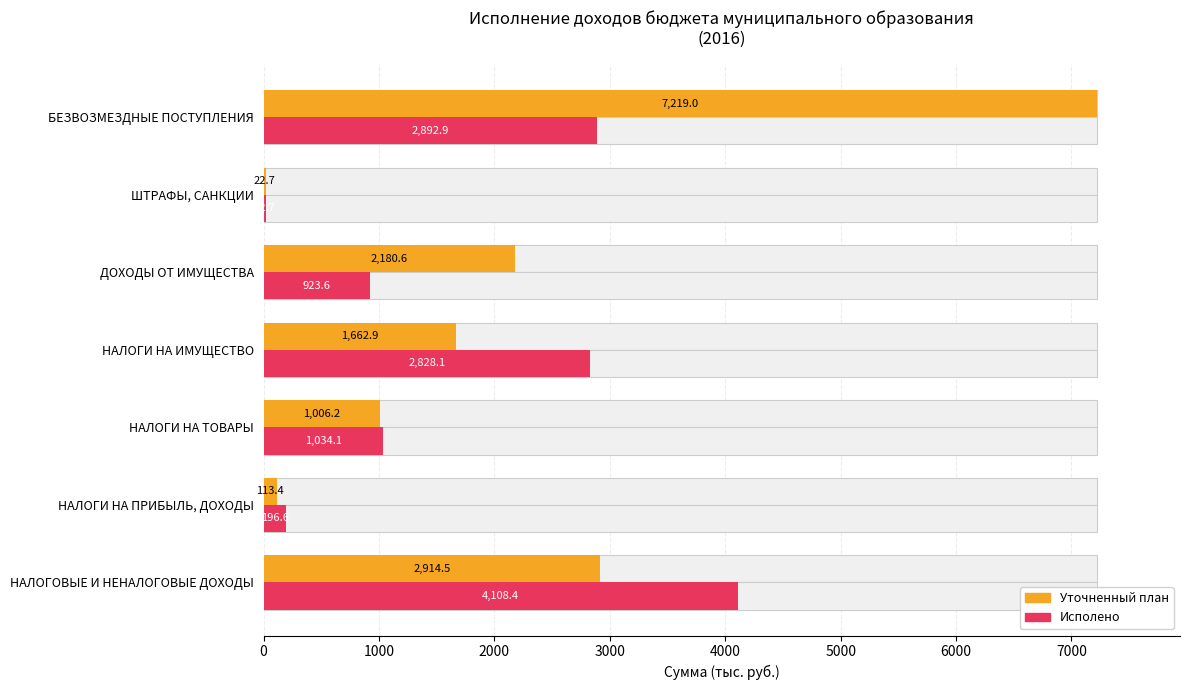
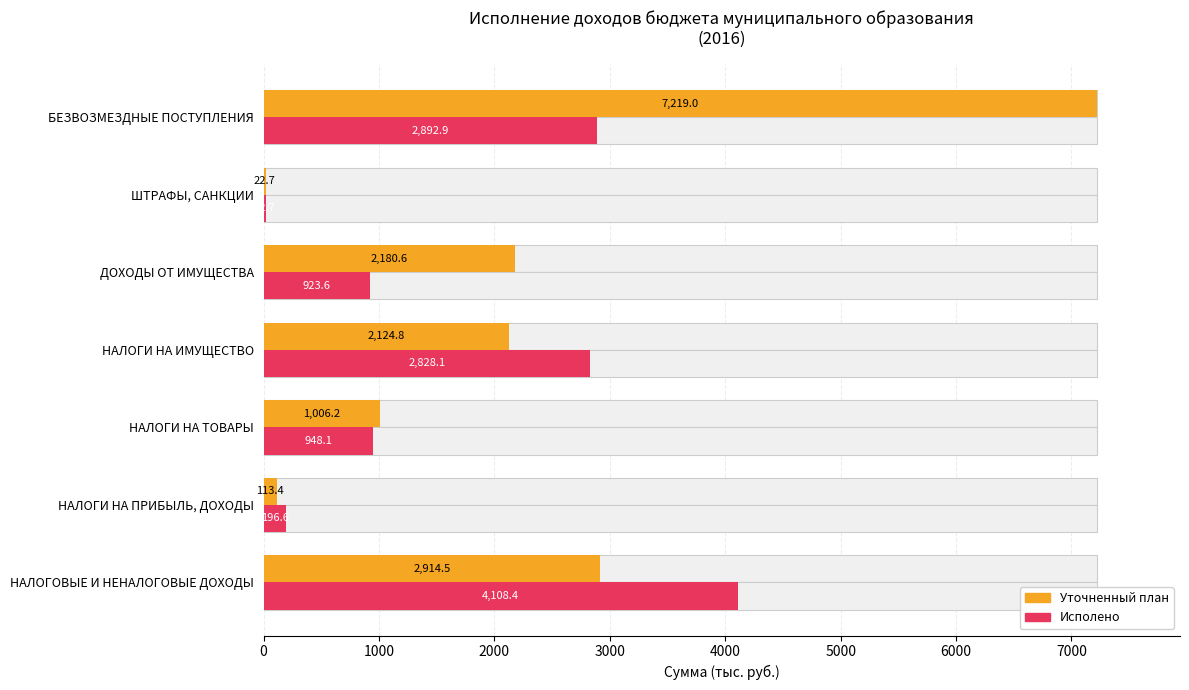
  {
    "Уточненный план": {
      "БЕЗВОЗМЕЗДНЫЕ ПОСТУПЛЕНИЯ": "7,219.0",
-     "НАЛОГИ НА ИМУЩЕСТВО": "1,662.9"
+     "НАЛОГИ НА ИМУЩЕСТВО": "2,124.8"
    },
    "Исполено": {
-     "НАЛОГИ НА ТОВАРЫ": "1,034.1"
+     "НАЛОГИ НА ТОВАРЫ": "948.1"
    }
  }
